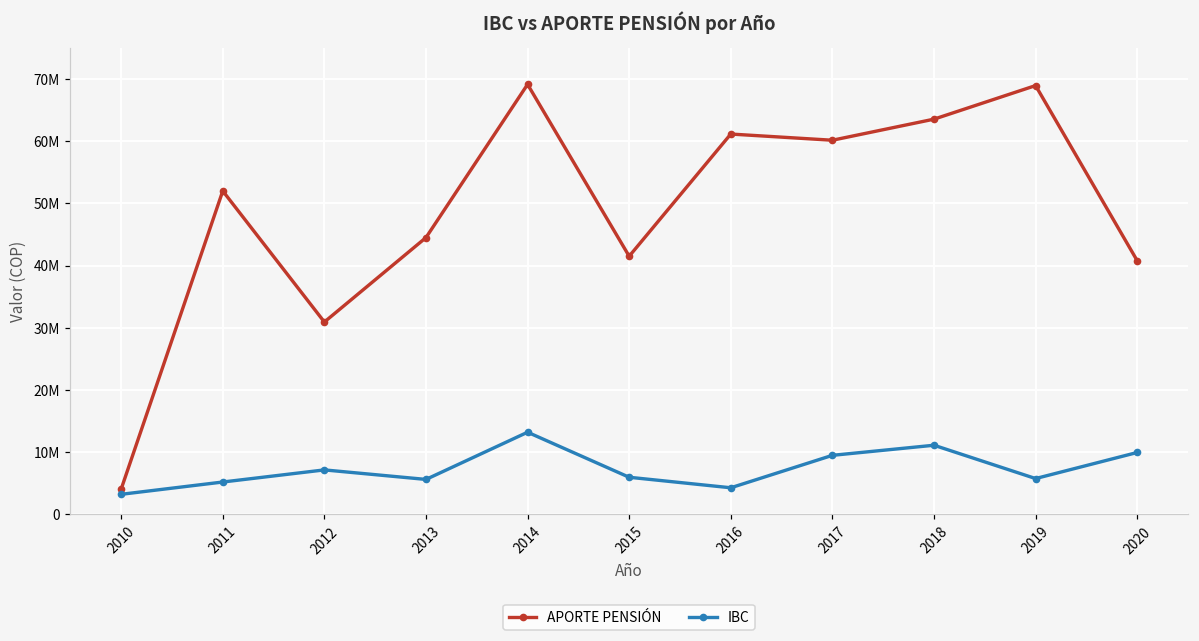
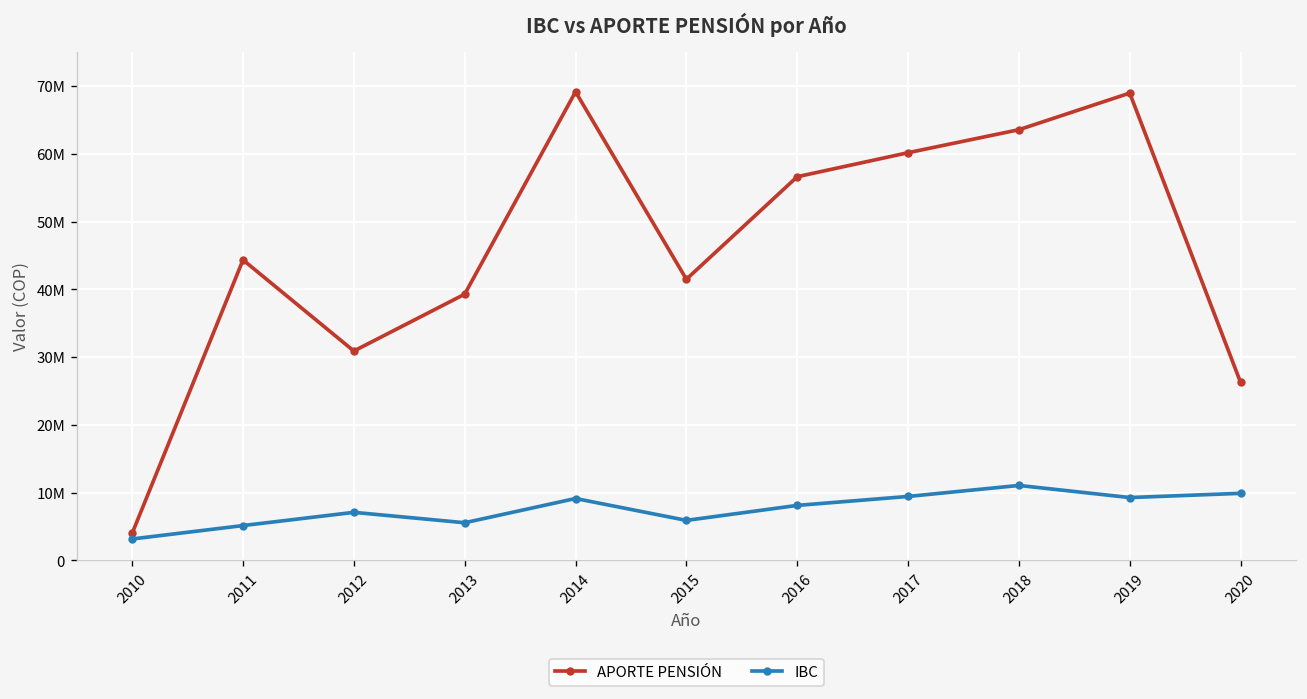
  {
    "APORTE PENSIÓN": {
      "2010": 4000000,
-     "2011": 52000000,
+     "2011": 44000000,
      "2012": 31000000,
-     "2013": 44000000,
+     "2013": 39000000,
      "2014": 69000000,
      "2015": 41000000,
-     "2016": 61000000,
+     "2016": 57000000,
      "2017": 60000000,
      "2018": 64000000,
      "2019": 69000000,
-     "2020": 41000000
+     "2020": 26000000
    },
    "IBC": {
      "2010": 3000000,
      "2011": 5000000,
      "2012": 7000000,
      "2013": 6000000,
-     "2014": 13000000,
+     "2014": 9000000,
      "2015": 6000000,
-     "2016": 4000000,
+     "2016": 8000000,
      "2017": 9000000,
      "2018": 11000000,
-     "2019": 6000000,
+     "2019": 9000000,
      "2020": 10000000
    }
  }
